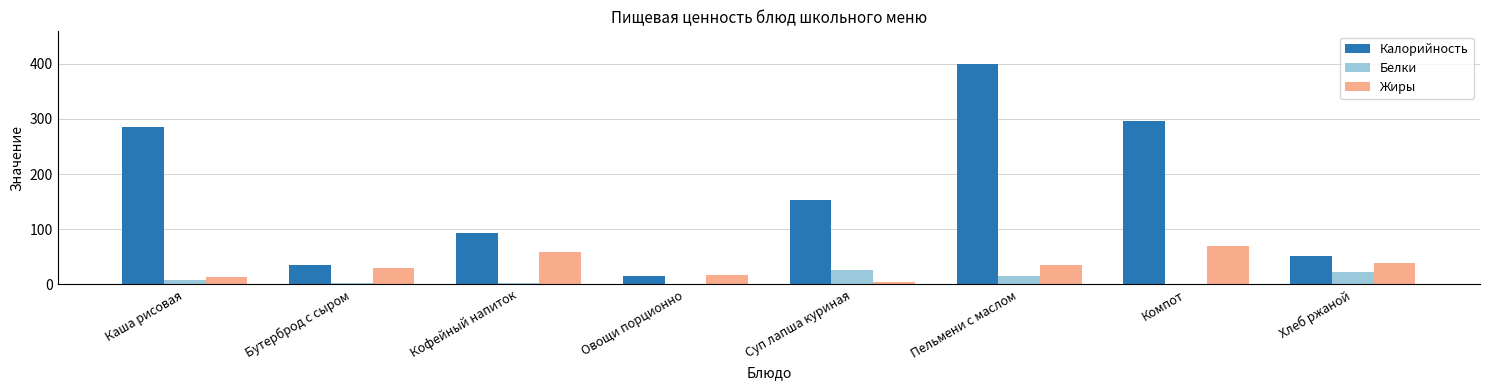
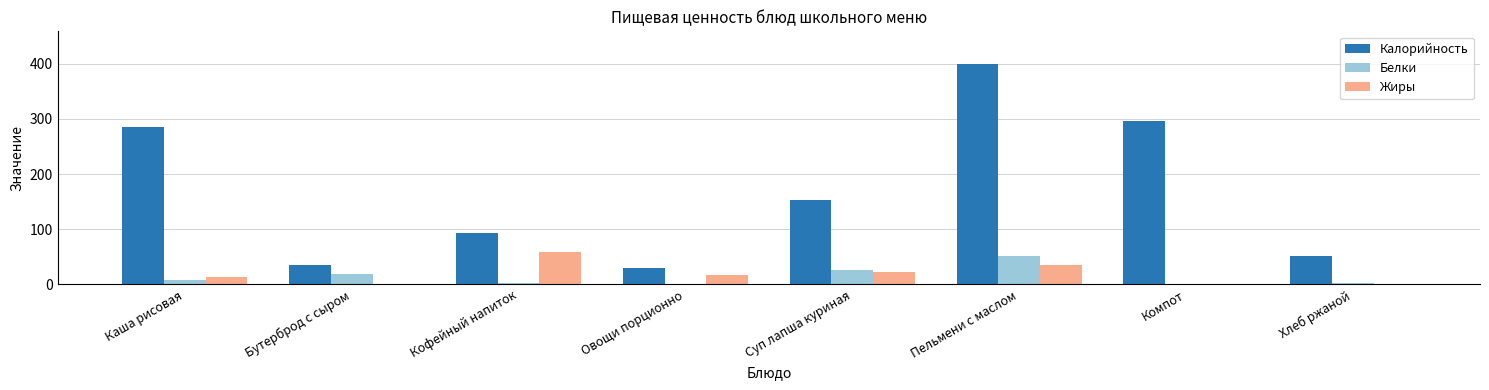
  {
    "Калорийность": {
      "Каша рисовая": 290,
      "Бутерброд с сыром": 40,
      "Кофейный напиток": 90,
-     "Овощи порционно": 10,
+     "Овощи порционно": 30,
      "Суп лапша куриная": 150,
      "Пельмени с маслом": 400,
      "Компот": 300,
      "Хлеб ржаной": 50
    },
    "Белки": {
      "Каша рисовая": 10,
-     "Бутерброд с сыром": 0,
+     "Бутерброд с сыром": 20,
      "Суп лапша куриная": 30,
-     "Пельмени с маслом": 10,
-     "Хлеб ржаной": 20
+     "Пельмени с маслом": 50,
+     "Хлеб ржаной": 0
    },
    "Жиры": {
      "Каша рисовая": 10,
-     "Бутерброд с сыром": 30,
+     "Бутерброд с сыром": 0,
      "Кофейный напиток": 60,
      "Овощи порционно": 20,
-     "Суп лапша куриная": 0,
+     "Суп лапша куриная": 20,
      "Пельмени с маслом": 30,
-     "Компот": 70,
-     "Хлеб ржаной": 40
+     "Компот": 0,
+     "Хлеб ржаной": 0
    }
  }
